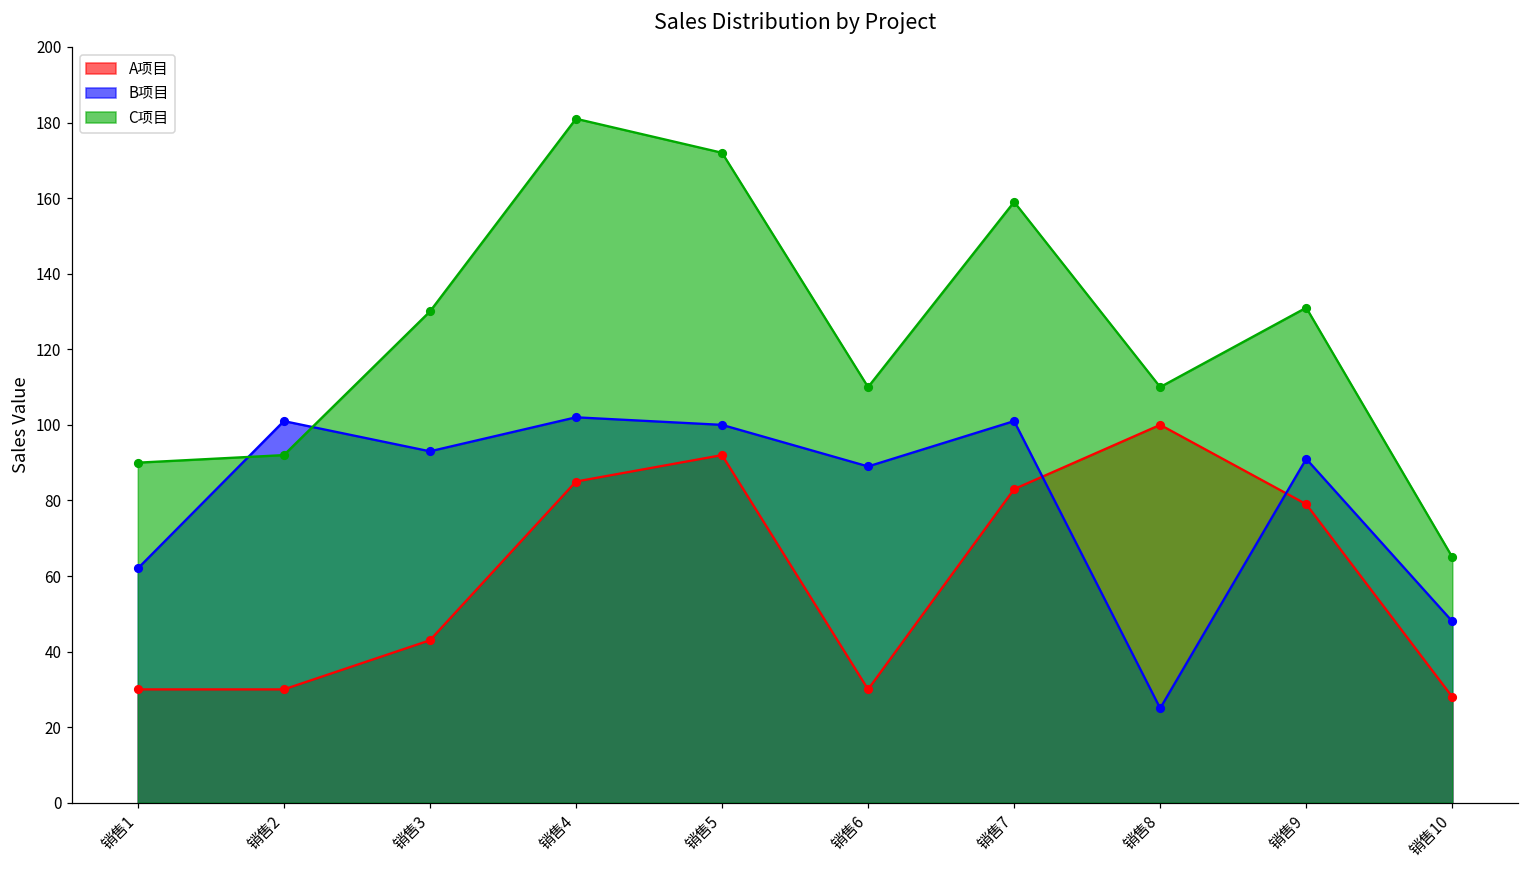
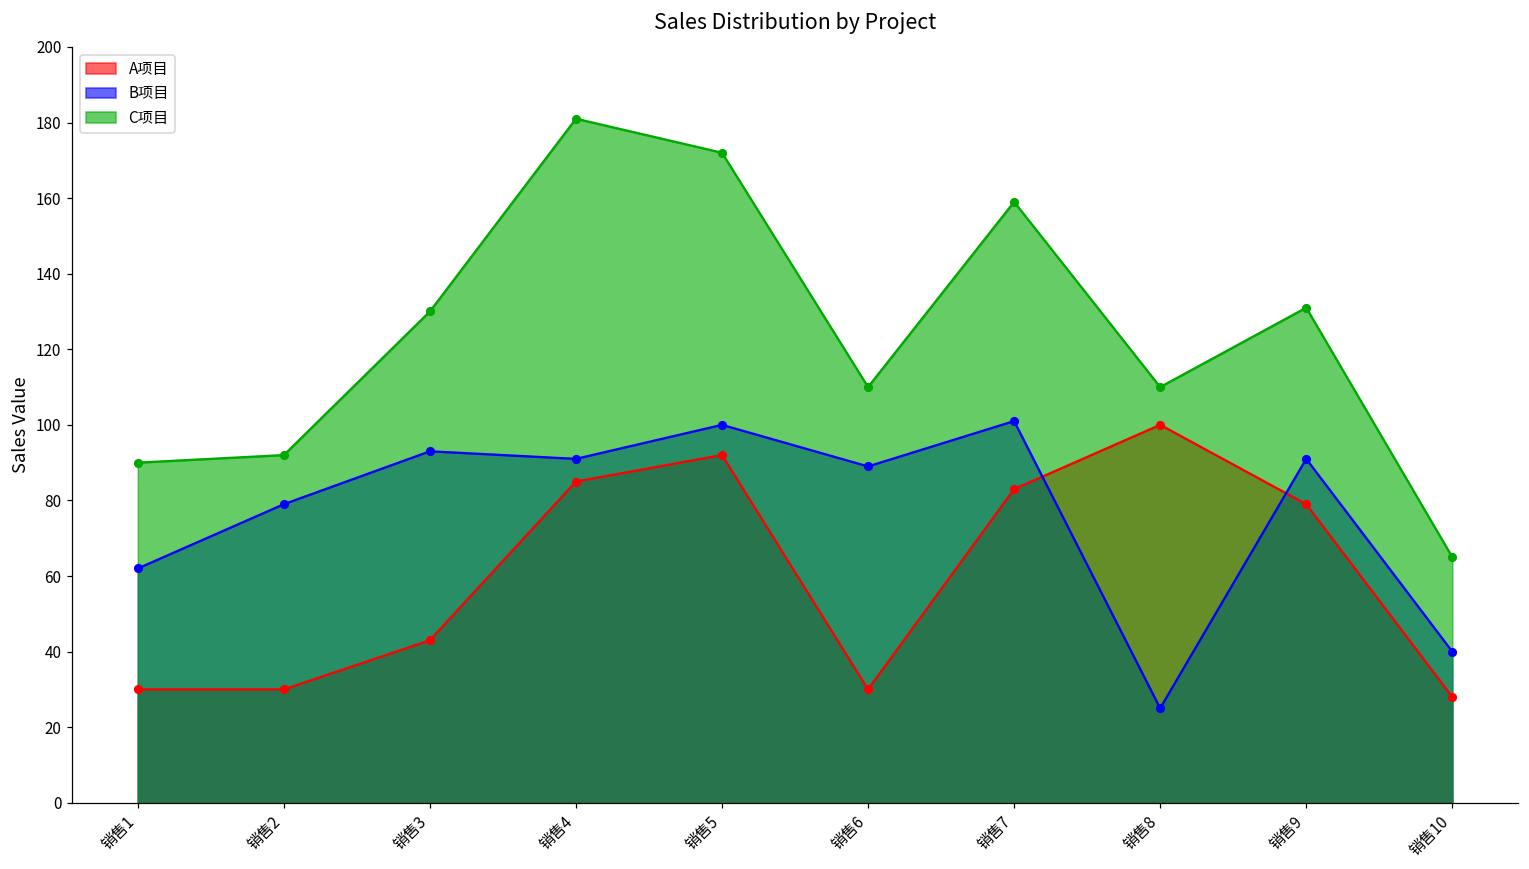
  {
    "A项目": {
      "销售1": 30,
      "销售2": 30,
      "销售3": 43,
      "销售4": 85,
      "销售5": 92,
      "销售6": 30,
      "销售7": 83,
      "销售8": 100,
      "销售9": 79,
      "销售10": 28
    },
    "B项目": {
      "销售1": 62,
-     "销售2": 101,
+     "销售2": 79,
      "销售3": 93,
-     "销售4": 102,
+     "销售4": 91,
      "销售5": 100,
      "销售6": 89,
      "销售7": 101,
      "销售8": 25,
      "销售9": 91,
-     "销售10": 48
+     "销售10": 40
    },
    "C项目": {
      "销售1": 90,
      "销售2": 92,
      "销售3": 130,
      "销售4": 181,
      "销售5": 172,
      "销售6": 110,
      "销售7": 159,
      "销售8": 110,
      "销售9": 131,
      "销售10": 65
    }
  }
